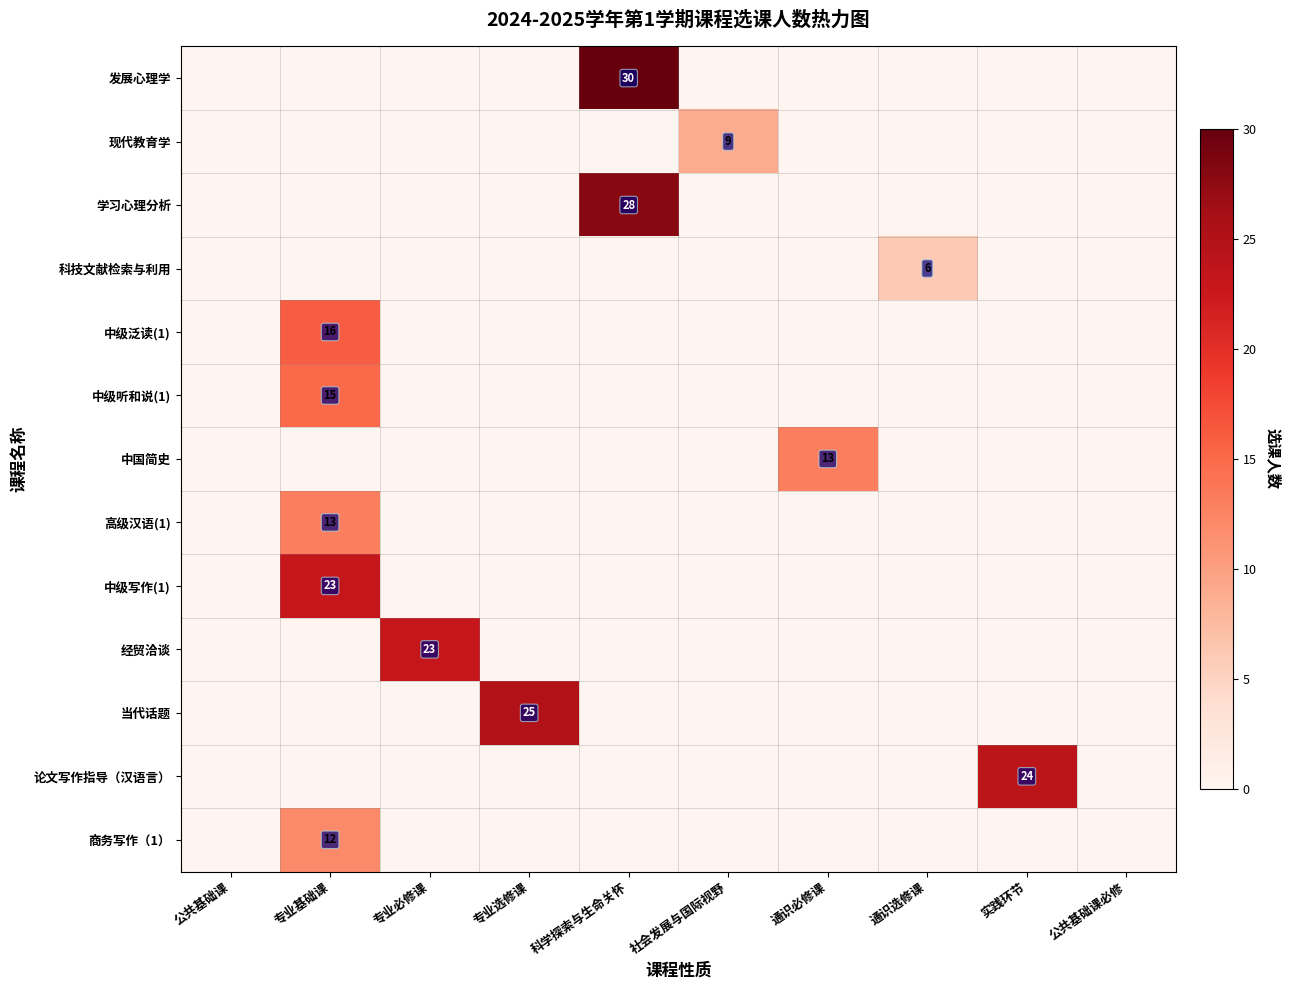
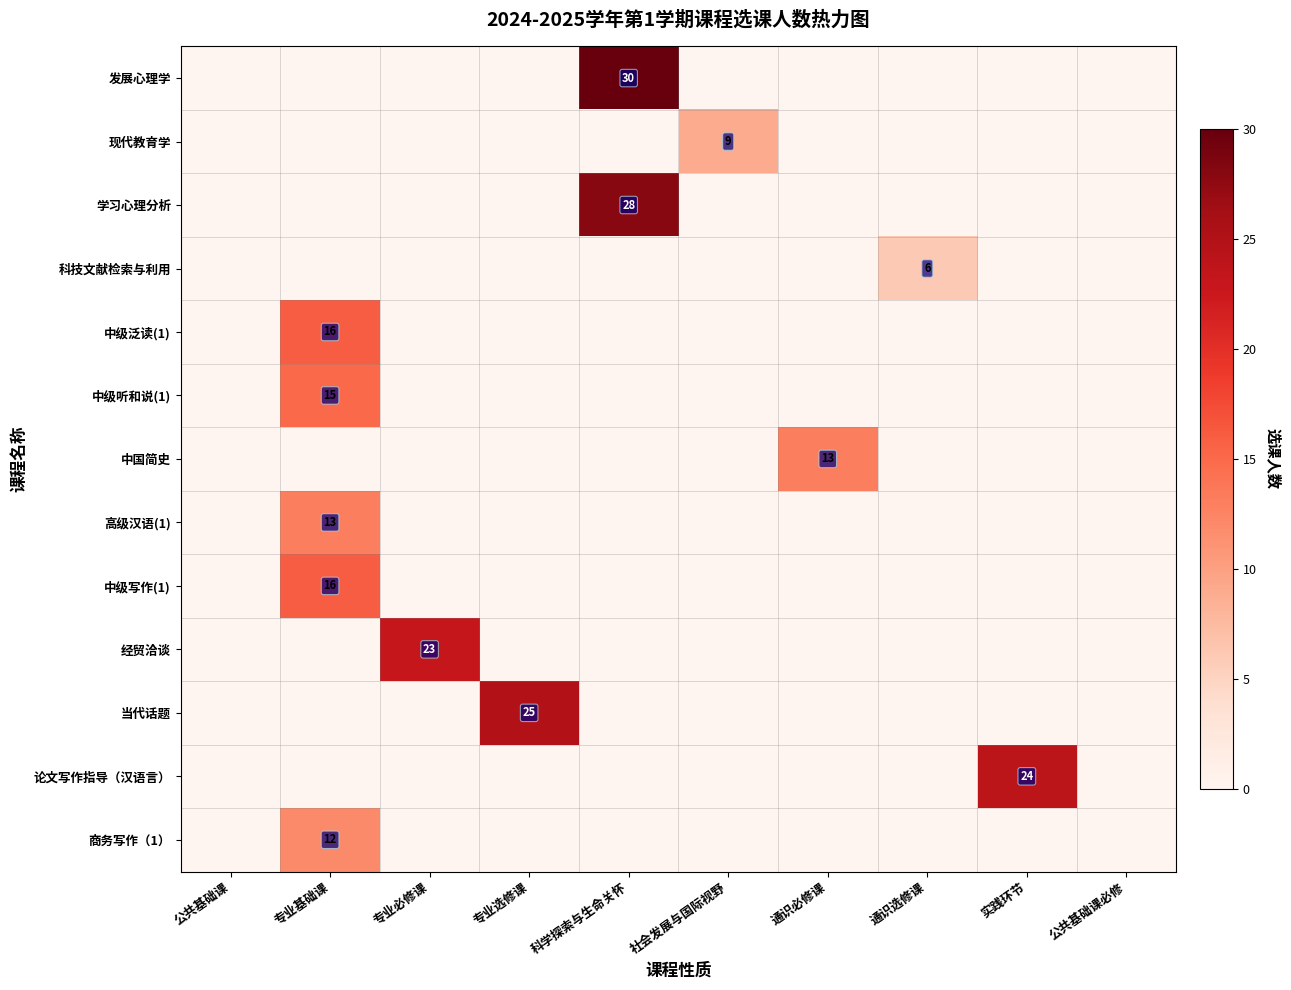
  {
    "中级写作(1)": {
-     "专业基础课": 23
+     "专业基础课": 16
    }
  }
